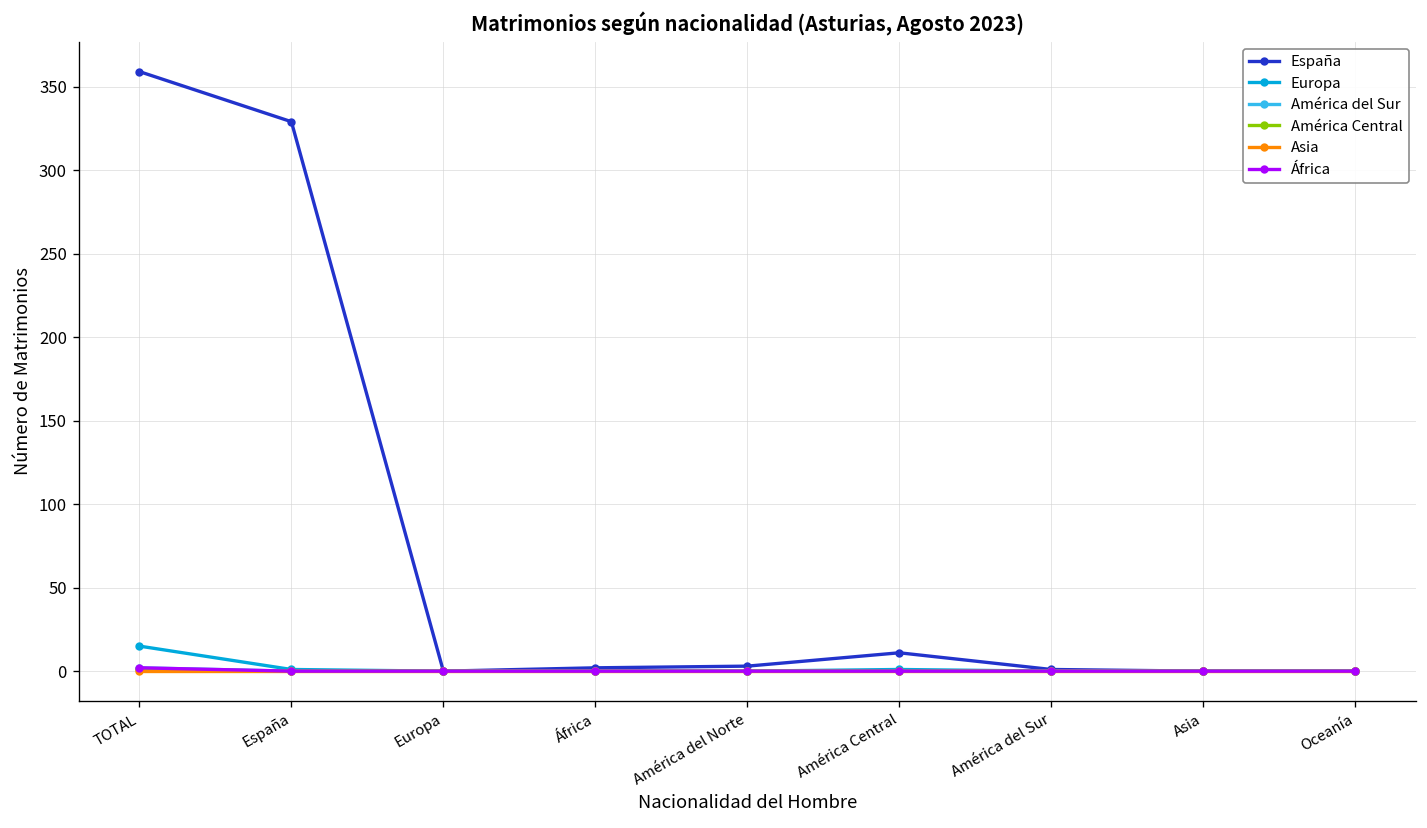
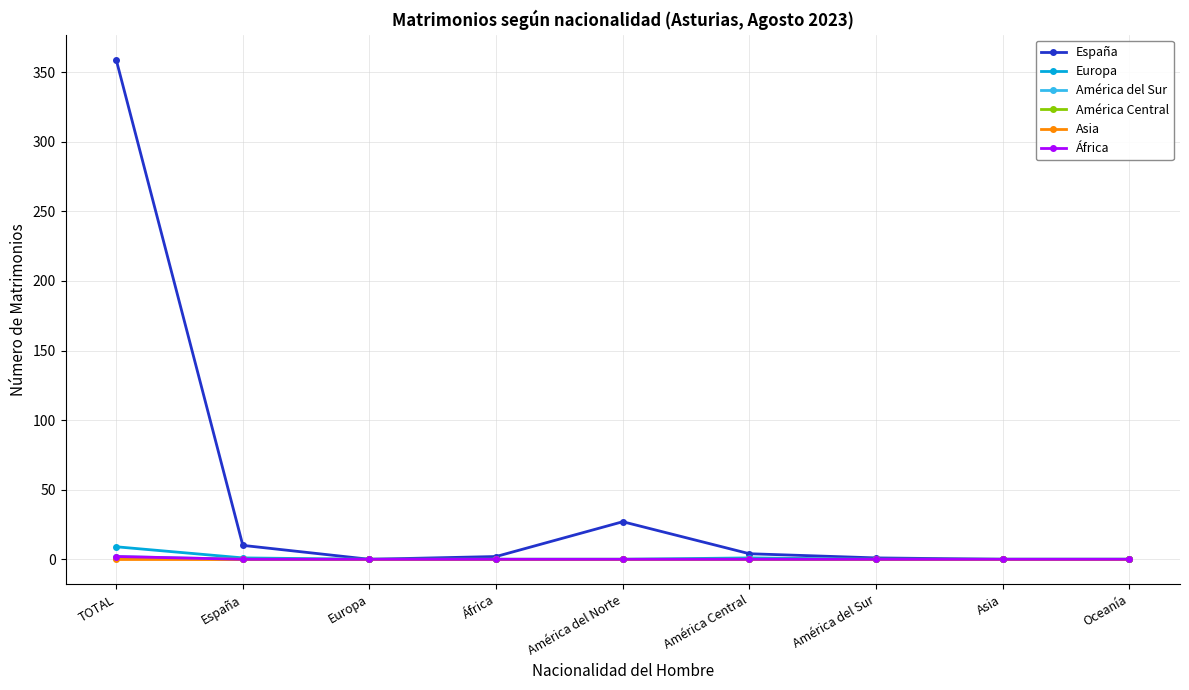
  {
    "España": {
      "TOTAL": 359,
-     "España": 329,
+     "España": 10,
      "África": 2,
-     "América del Norte": 3,
-     "América Central": 11
+     "América del Norte": 27,
+     "América Central": 4
    },
    "Europa": {
-     "TOTAL": 15
+     "TOTAL": 9
    }
  }
